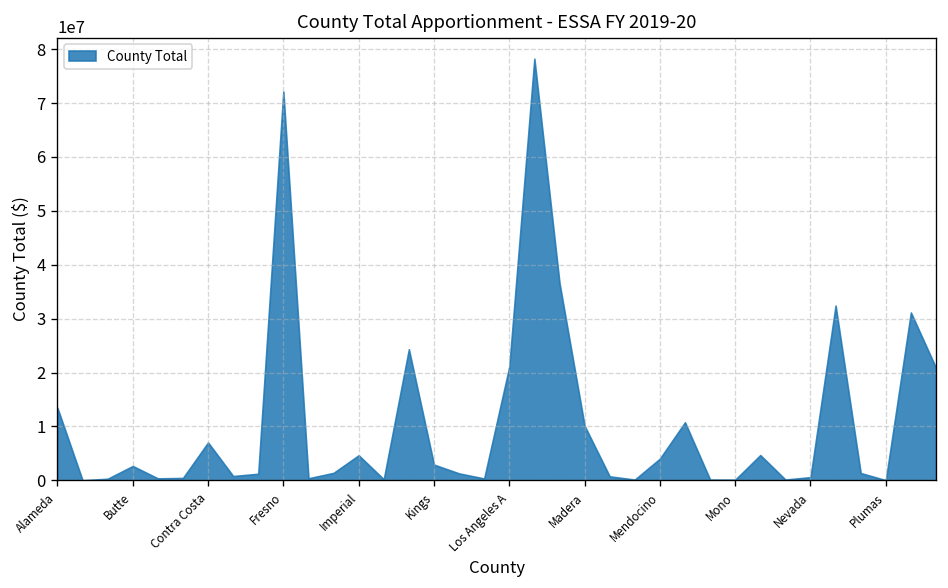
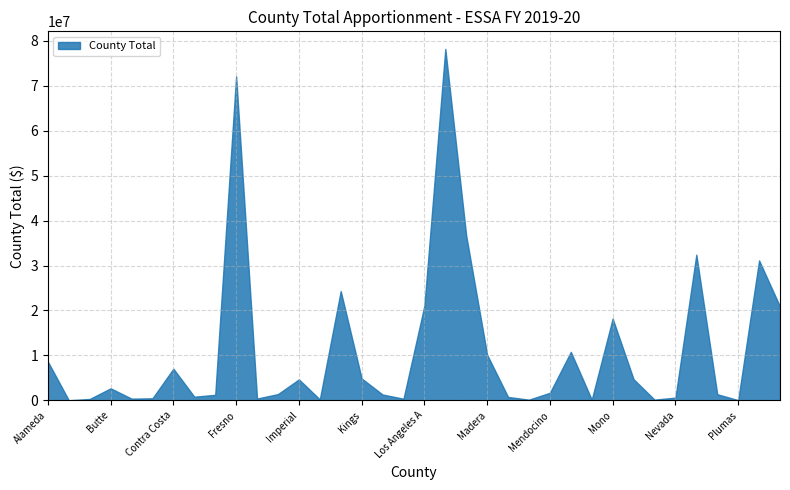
  {
-   "Alameda": 13000000,
+   "Alameda": 9000000,
    "Butte": 3000000,
    "Contra Costa": 7000000,
    "Fresno": 72000000,
    "Imperial": 5000000,
-   "Kings": 3000000,
+   "Kings": 5000000,
    "Los Angeles A": 21000000,
    "Madera": 10000000,
-   "Mendocino": 4000000,
-   "Mono": 0,
+   "Mendocino": 2000000,
+   "Mono": 18000000,
    "Nevada": 1000000
  }
